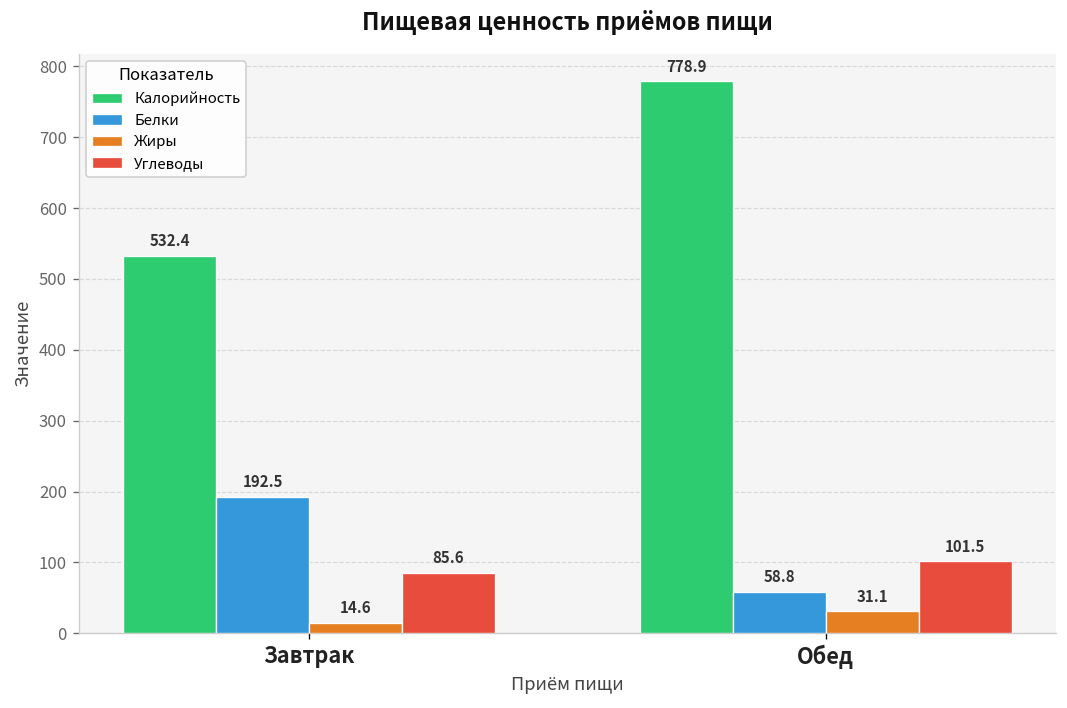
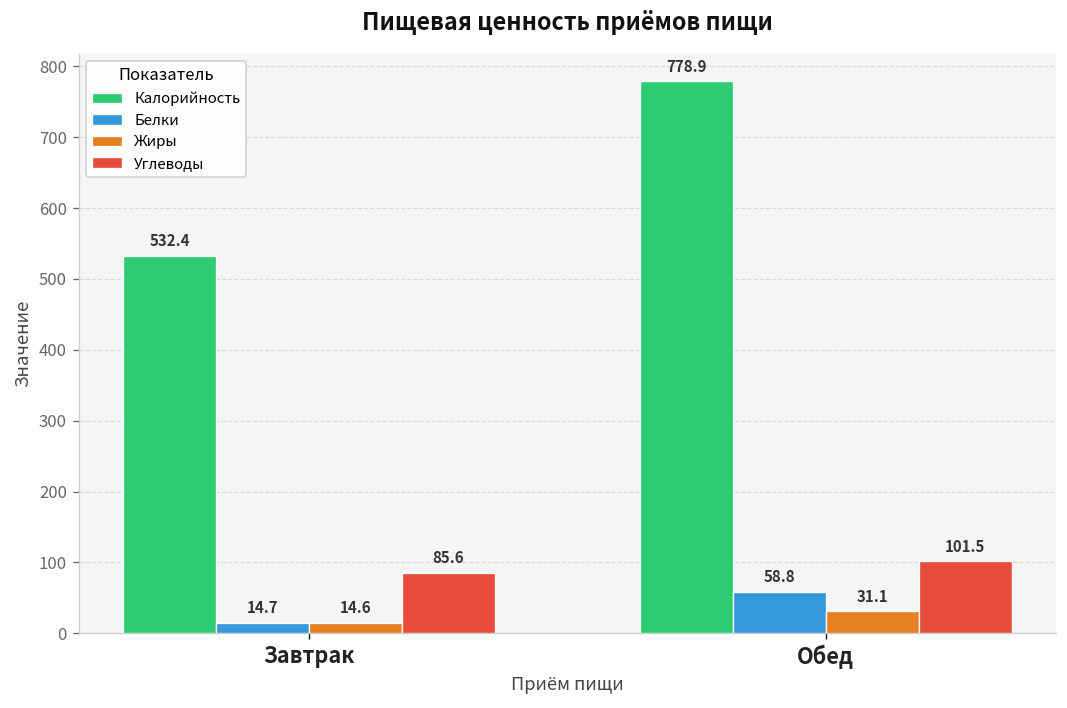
  {
    "Калорийность": {
      "Завтрак": 532.4,
      "Обед": 778.9
    },
    "Белки": {
-     "Завтрак": 192.5,
+     "Завтрак": 14.7,
      "Обед": 58.8
    }
  }
